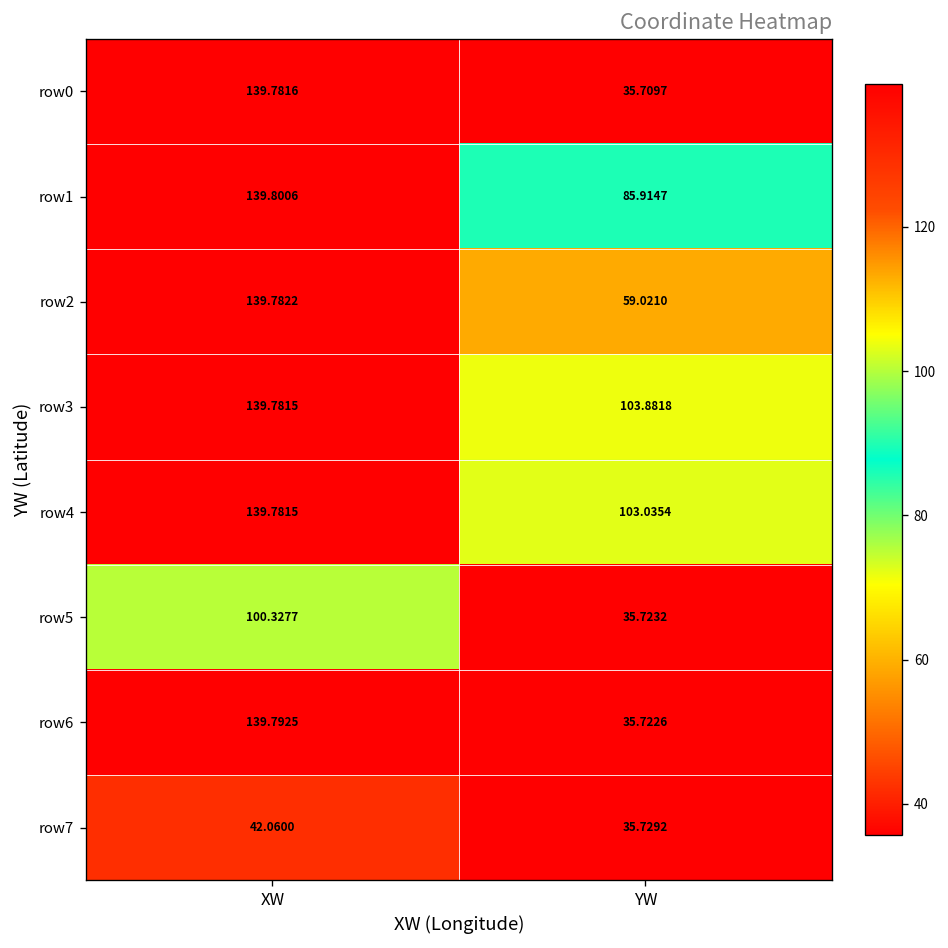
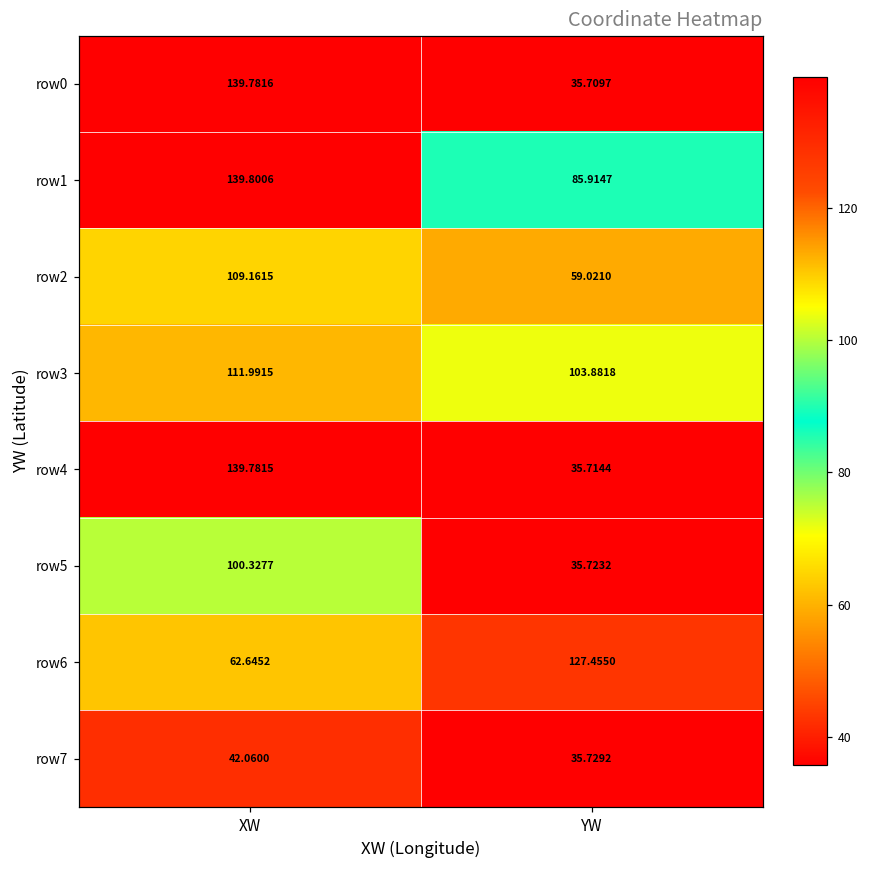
  {
    "row0": {
      "XW": 139.7816,
      "YW": 35.7097
    },
    "row1": {
      "XW": 139.8006,
      "YW": 85.9147
    },
    "row2": {
-     "XW": 139.7822,
+     "XW": 109.1615,
      "YW": 59.0210
    },
    "row3": {
-     "XW": 139.7815,
+     "XW": 111.9915,
      "YW": 103.8818
    },
    "row4": {
      "XW": 139.7815,
-     "YW": 103.0354
+     "YW": 35.7144
    },
    "row5": {
      "XW": 100.3277,
      "YW": 35.7232
    },
    "row6": {
-     "XW": 139.7925,
-     "YW": 35.7226
+     "XW": 62.6452,
+     "YW": 127.4550
    },
    "row7": {
      "XW": 42.0600,
      "YW": 35.7292
    }
  }
